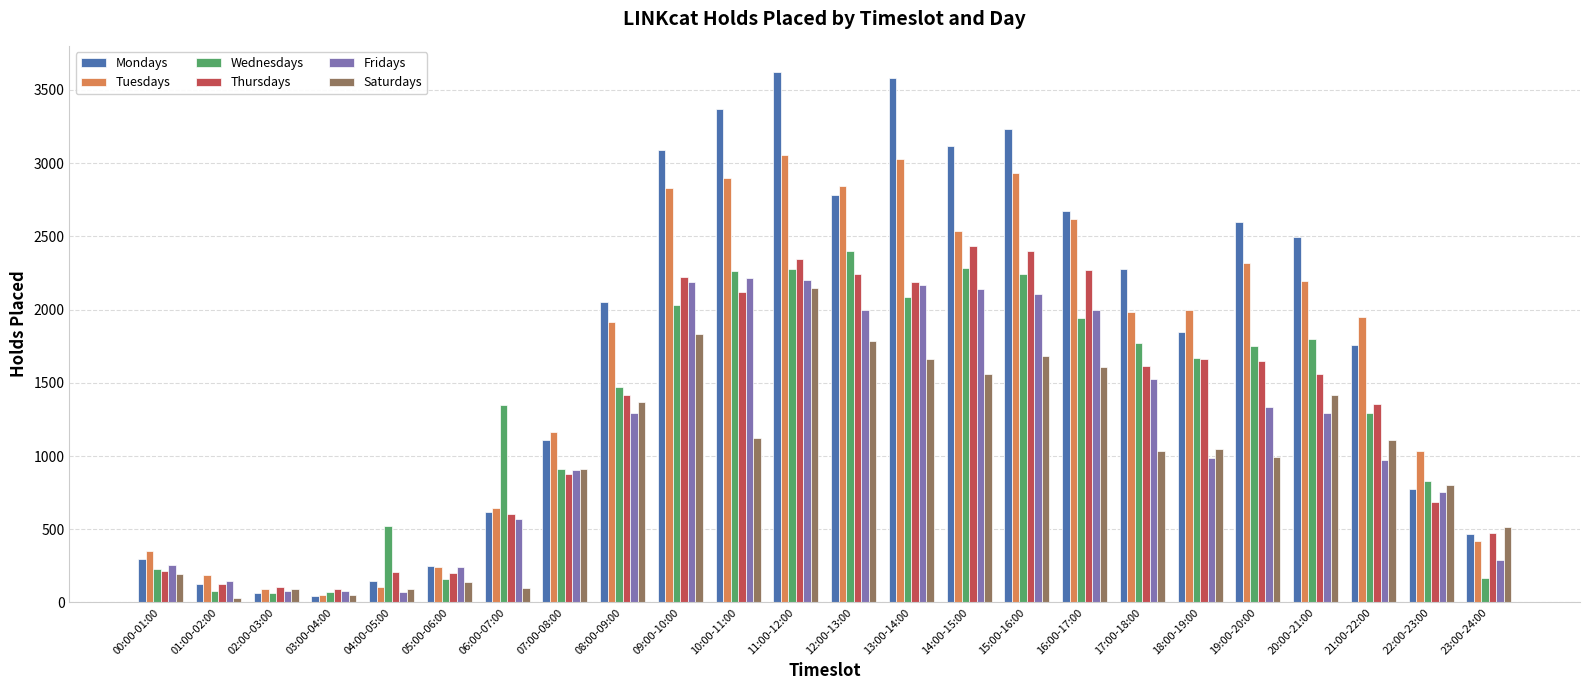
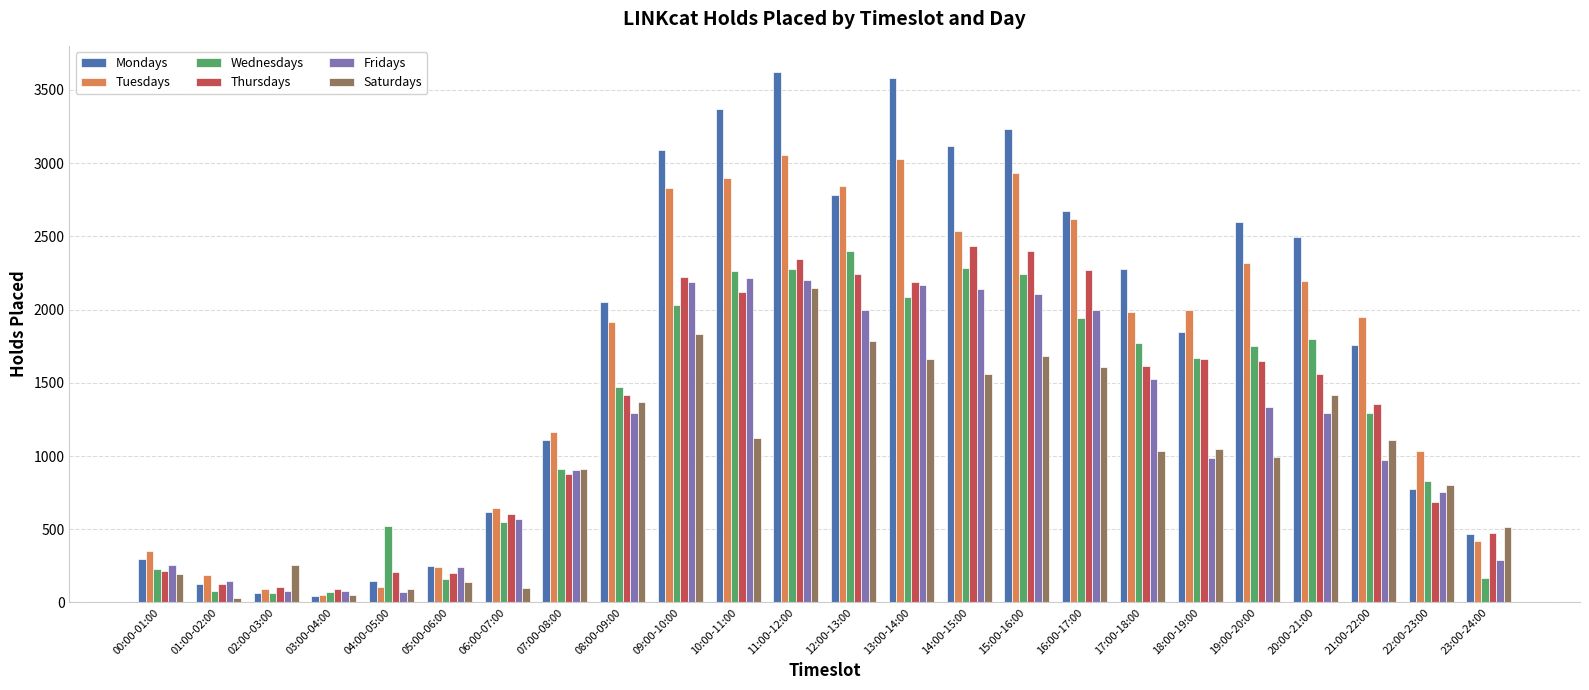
  {
    "Wednesdays": {
      "00:00-01:00": 230,
      "01:00-02:00": 80,
      "02:00-03:00": 70,
      "03:00-04:00": 70,
      "04:00-05:00": 520,
      "05:00-06:00": 160,
-     "06:00-07:00": 1350,
+     "06:00-07:00": 550,
      "07:00-08:00": 910,
      "08:00-09:00": 1470,
      "09:00-10:00": 2030,
      "10:00-11:00": 2270,
      "11:00-12:00": 2270,
      "12:00-13:00": 2400,
      "13:00-14:00": 2090,
      "14:00-15:00": 2280,
      "15:00-16:00": 2240,
      "16:00-17:00": 1940,
      "17:00-18:00": 1780,
      "18:00-19:00": 1670,
      "19:00-20:00": 1750,
      "20:00-21:00": 1800,
      "21:00-22:00": 1300,
      "22:00-23:00": 830,
      "23:00-24:00": 160
    },
    "Saturdays": {
      "00:00-01:00": 190,
      "01:00-02:00": 30,
-     "02:00-03:00": 90,
+     "02:00-03:00": 250,
      "03:00-04:00": 50,
      "04:00-05:00": 90,
      "05:00-06:00": 140,
      "06:00-07:00": 100,
      "07:00-08:00": 910,
      "08:00-09:00": 1370,
      "09:00-10:00": 1840,
      "10:00-11:00": 1120,
      "11:00-12:00": 2150,
      "12:00-13:00": 1790,
      "13:00-14:00": 1660,
      "14:00-15:00": 1560,
      "15:00-16:00": 1680,
      "16:00-17:00": 1610,
      "17:00-18:00": 1040,
      "18:00-19:00": 1050,
      "19:00-20:00": 990,
      "20:00-21:00": 1420,
      "21:00-22:00": 1110,
      "22:00-23:00": 800,
      "23:00-24:00": 520
    }
  }
